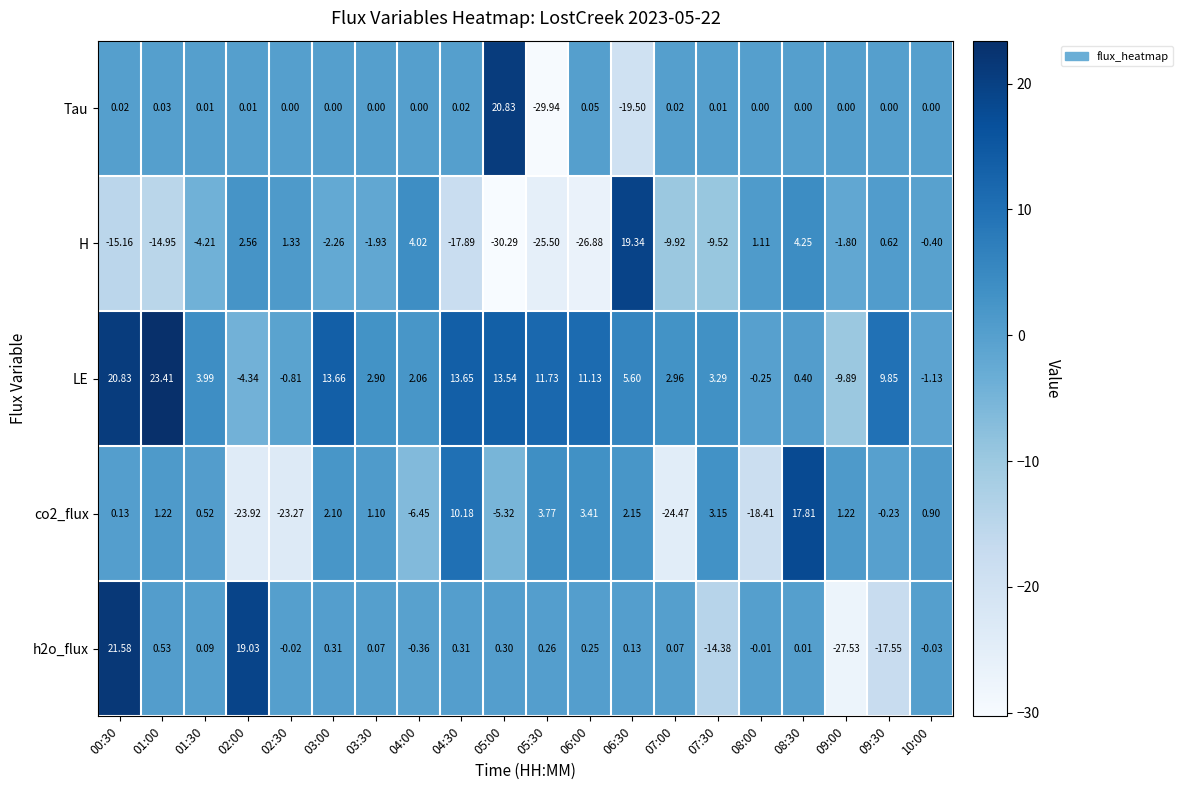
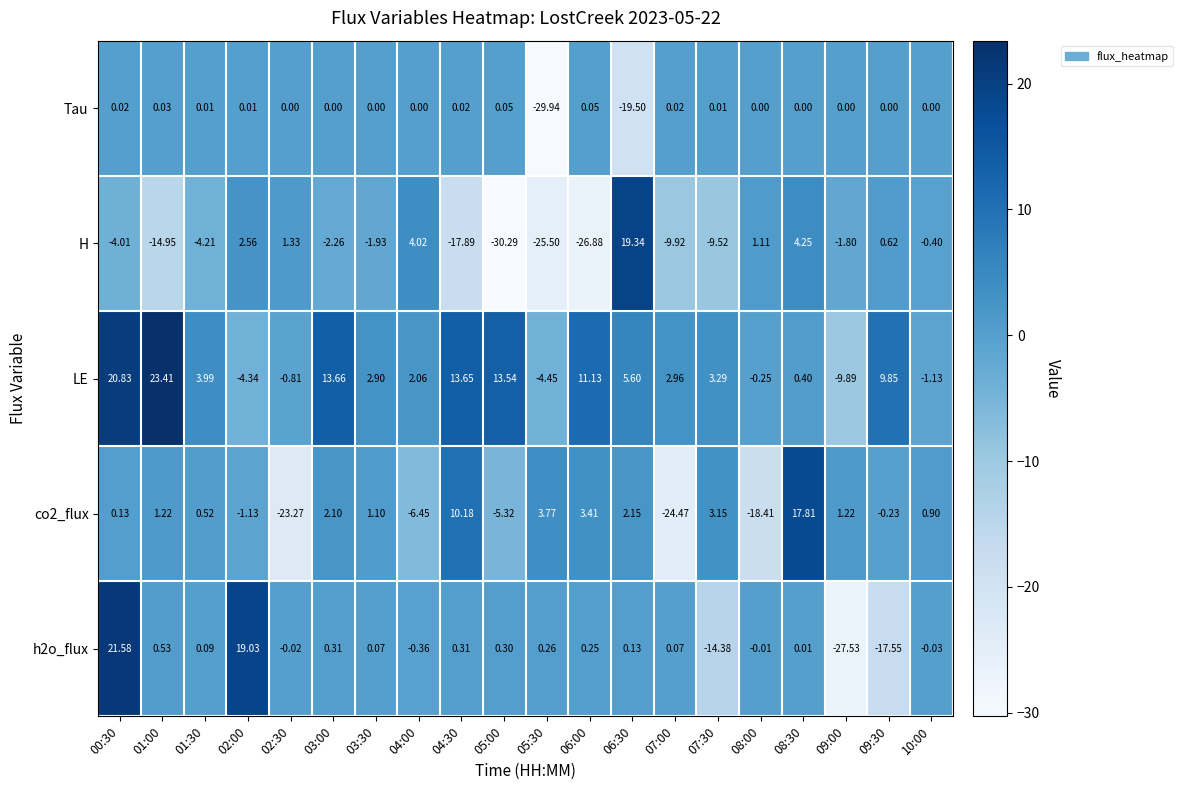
  {
    "Tau": {
      "00:30": 0.02,
      "01:00": 0.03,
      "01:30": 0.01,
      "02:00": 0.01,
      "02:30": 0.00,
      "03:00": 0.00,
      "03:30": 0.00,
      "04:00": 0.00,
      "04:30": 0.02,
-     "05:00": 20.83,
+     "05:00": 0.05,
      "05:30": -29.94,
      "06:00": 0.05,
      "06:30": -19.50,
      "07:00": 0.02,
      "07:30": 0.01,
      "08:00": 0.00,
      "08:30": 0.00,
      "09:00": 0.00,
      "09:30": 0.00,
      "10:00": 0.00
    },
    "H": {
-     "00:30": -15.16,
+     "00:30": -4.01,
      "01:00": -14.95,
      "01:30": -4.21,
      "02:00": 2.56,
      "02:30": 1.33,
      "03:00": -2.26,
      "03:30": -1.93,
      "04:00": 4.02,
      "04:30": -17.89,
      "05:00": -30.29,
      "05:30": -25.50,
      "06:00": -26.88,
      "06:30": 19.34,
      "07:00": -9.92,
      "07:30": -9.52,
      "08:00": 1.11,
      "08:30": 4.25,
      "09:00": -1.80,
      "09:30": 0.62,
      "10:00": -0.40
    },
    "LE": {
      "00:30": 20.83,
      "01:00": 23.41,
      "01:30": 3.99,
      "02:00": -4.34,
      "02:30": -0.81,
      "03:00": 13.66,
      "03:30": 2.90,
      "04:00": 2.06,
      "04:30": 13.65,
      "05:00": 13.54,
-     "05:30": 11.73,
+     "05:30": -4.45,
      "06:00": 11.13,
      "06:30": 5.60,
      "07:00": 2.96,
      "07:30": 3.29,
      "08:00": -0.25,
      "08:30": 0.40,
      "09:00": -9.89,
      "09:30": 9.85,
      "10:00": -1.13
    },
    "co2_flux": {
      "00:30": 0.13,
      "01:00": 1.22,
      "01:30": 0.52,
-     "02:00": -23.92,
+     "02:00": -1.13,
      "02:30": -23.27,
      "03:00": 2.10,
      "03:30": 1.10,
      "04:00": -6.45,
      "04:30": 10.18,
      "05:00": -5.32,
      "05:30": 3.77,
      "06:00": 3.41,
      "06:30": 2.15,
      "07:00": -24.47,
      "07:30": 3.15,
      "08:00": -18.41,
      "08:30": 17.81,
      "09:00": 1.22,
      "09:30": -0.23,
      "10:00": 0.90
    },
    "h2o_flux": {
      "00:30": 21.58,
      "01:00": 0.53,
      "01:30": 0.09,
      "02:00": 19.03,
      "02:30": -0.02,
      "03:00": 0.31,
      "03:30": 0.07,
      "04:00": -0.36,
      "04:30": 0.31,
      "05:00": 0.30,
      "05:30": 0.26,
      "06:00": 0.25,
      "06:30": 0.13,
      "07:00": 0.07,
      "07:30": -14.38,
      "08:00": -0.01,
      "08:30": 0.01,
      "09:00": -27.53,
      "09:30": -17.55,
      "10:00": -0.03
    }
  }
